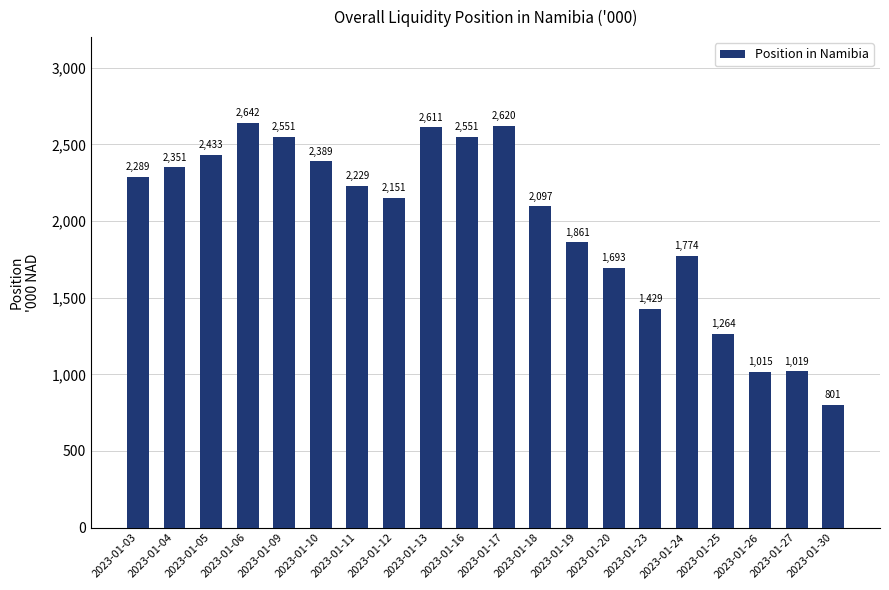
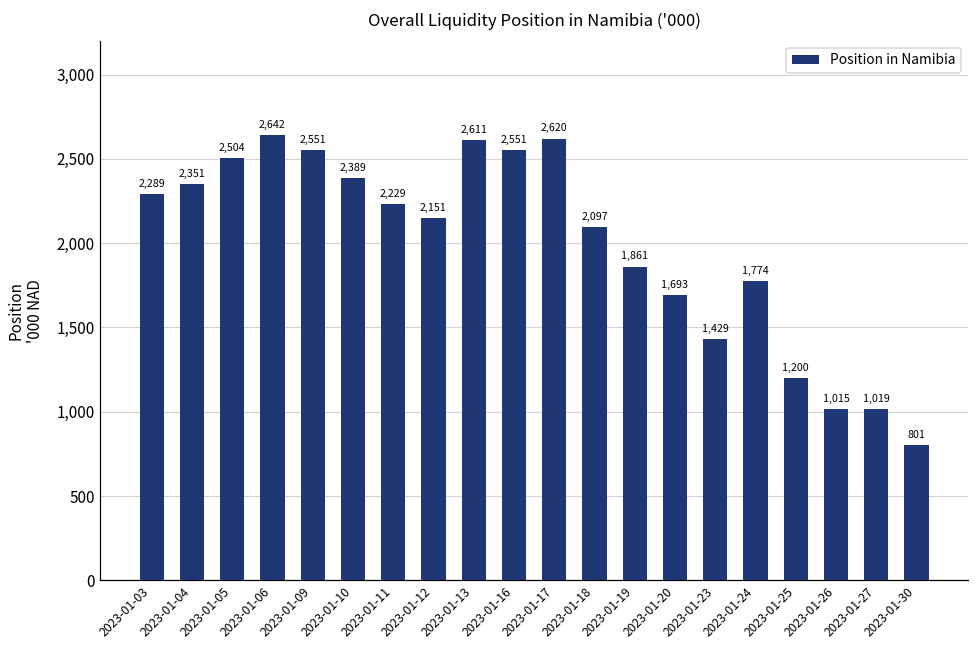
  {
-   "2023-01-05": "2,433",
-   "2023-01-25": "1,264"
+   "2023-01-05": "2,504",
+   "2023-01-25": "1,200"
  }
